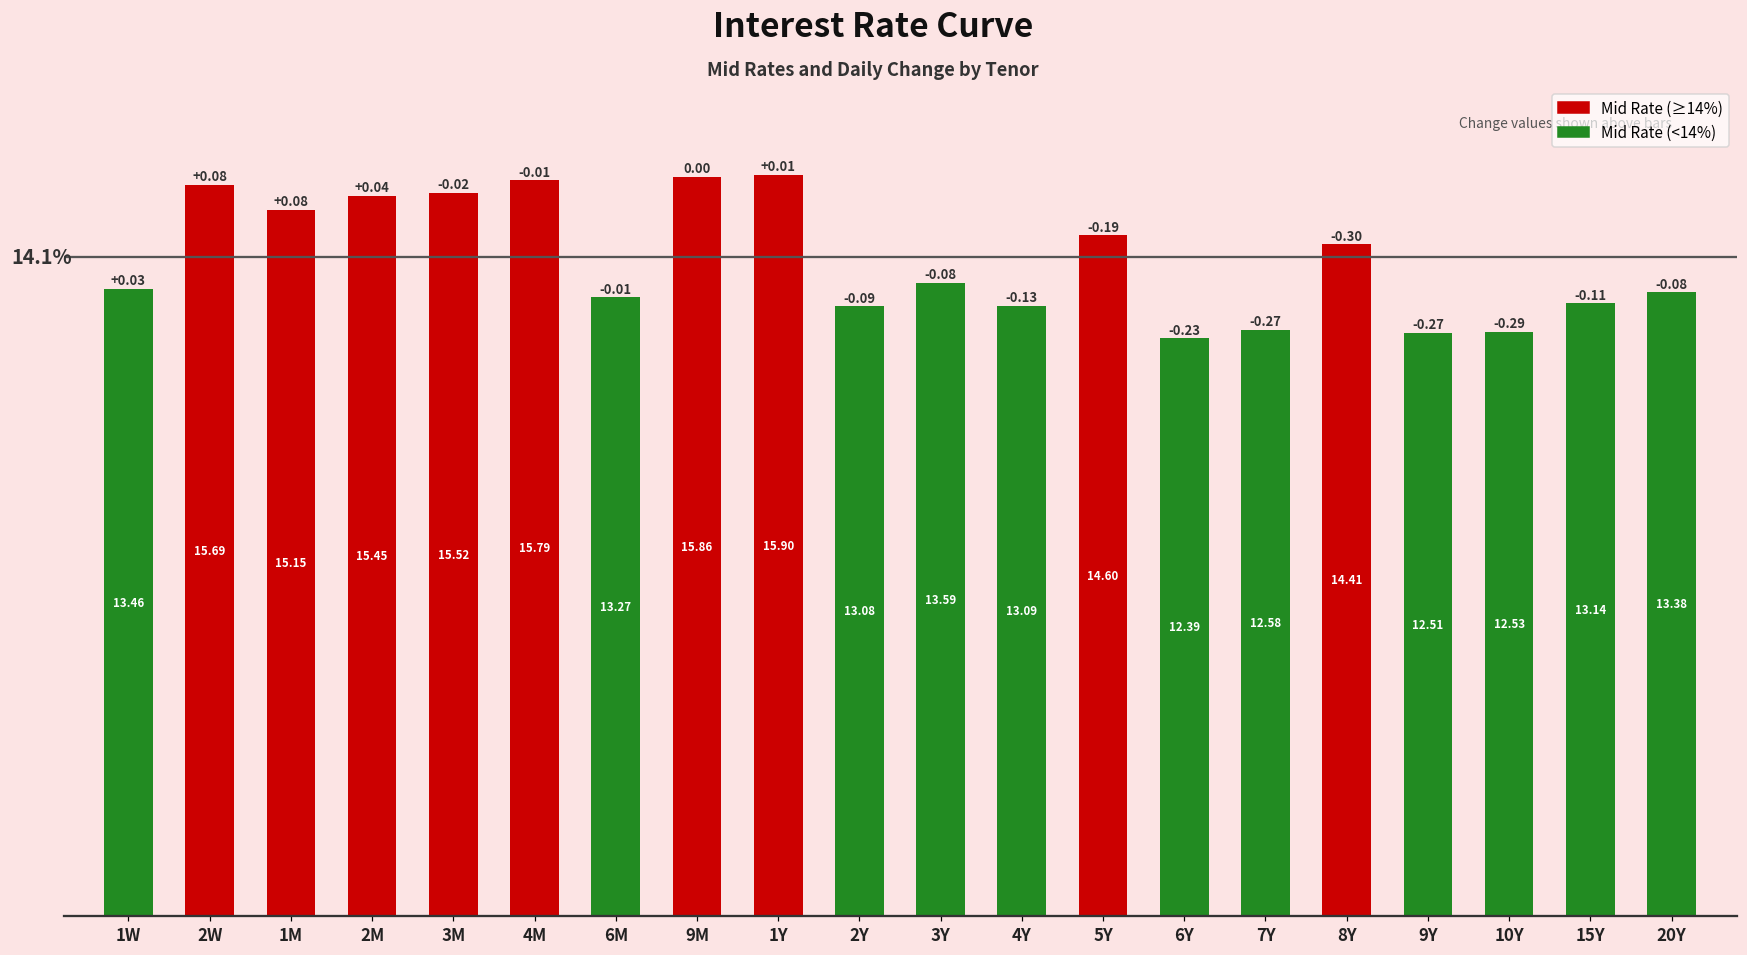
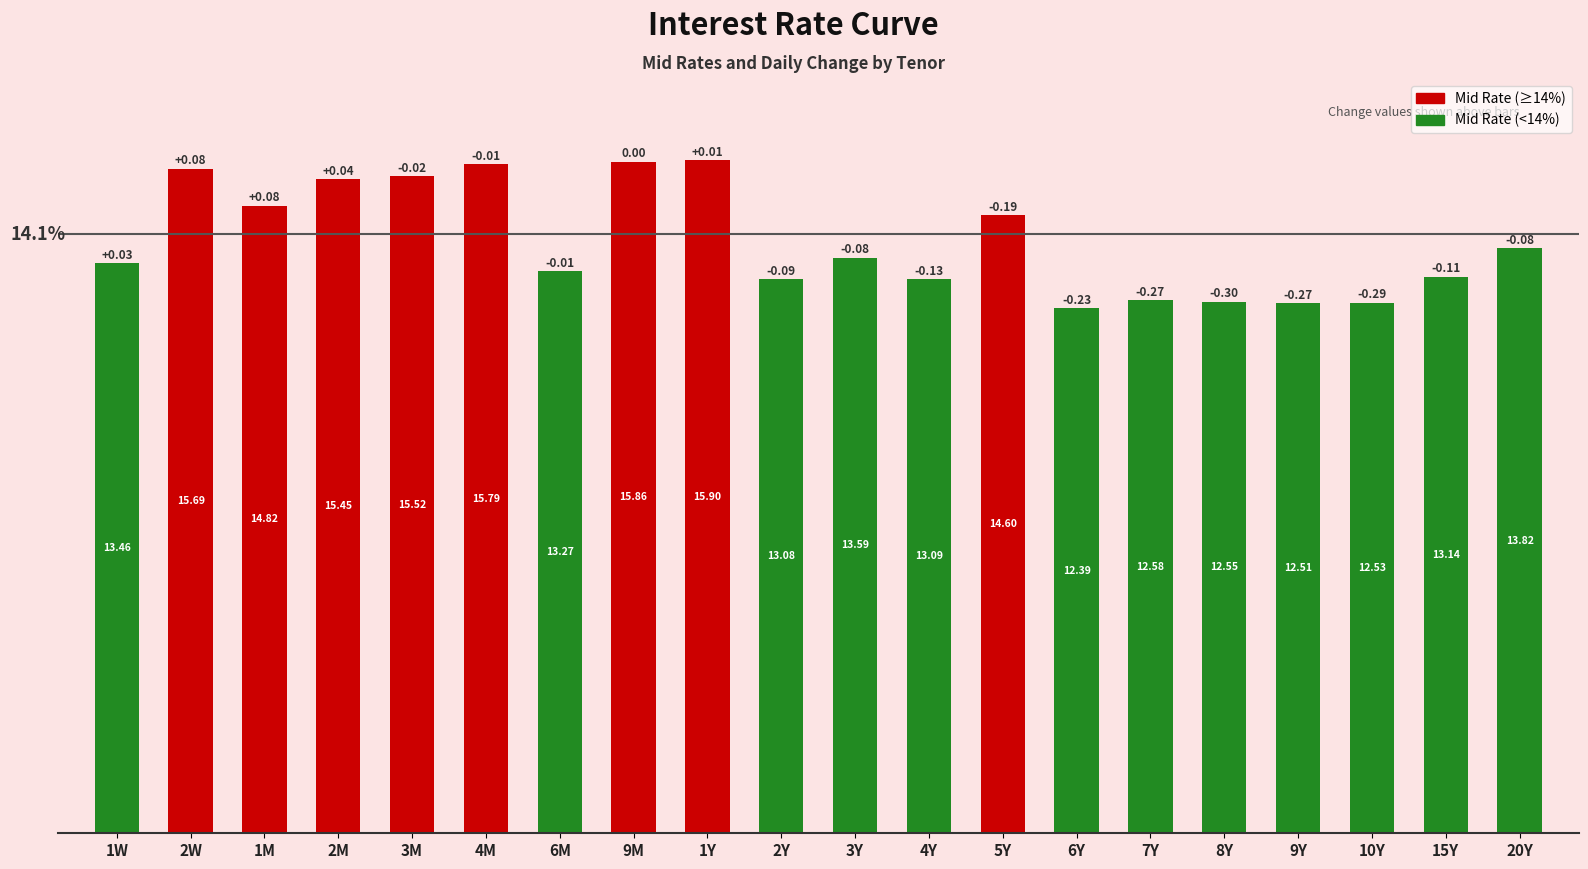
  {
    "1W": 13.46,
    "2W": 15.69,
-   "1M": 15.15,
+   "1M": 14.82,
    "2M": 15.45,
    "3M": 15.52,
    "4M": 15.79,
    "6M": 13.27,
    "9M": 15.86,
    "1Y": 15.90,
    "2Y": 13.08,
    "3Y": 13.59,
    "4Y": 13.09,
    "5Y": 14.60,
    "6Y": 12.39,
    "7Y": 12.58,
-   "8Y": 14.41,
+   "8Y": 12.55,
    "9Y": 12.51,
    "10Y": 12.53,
    "15Y": 13.14,
-   "20Y": 13.38
+   "20Y": 13.82
  }
